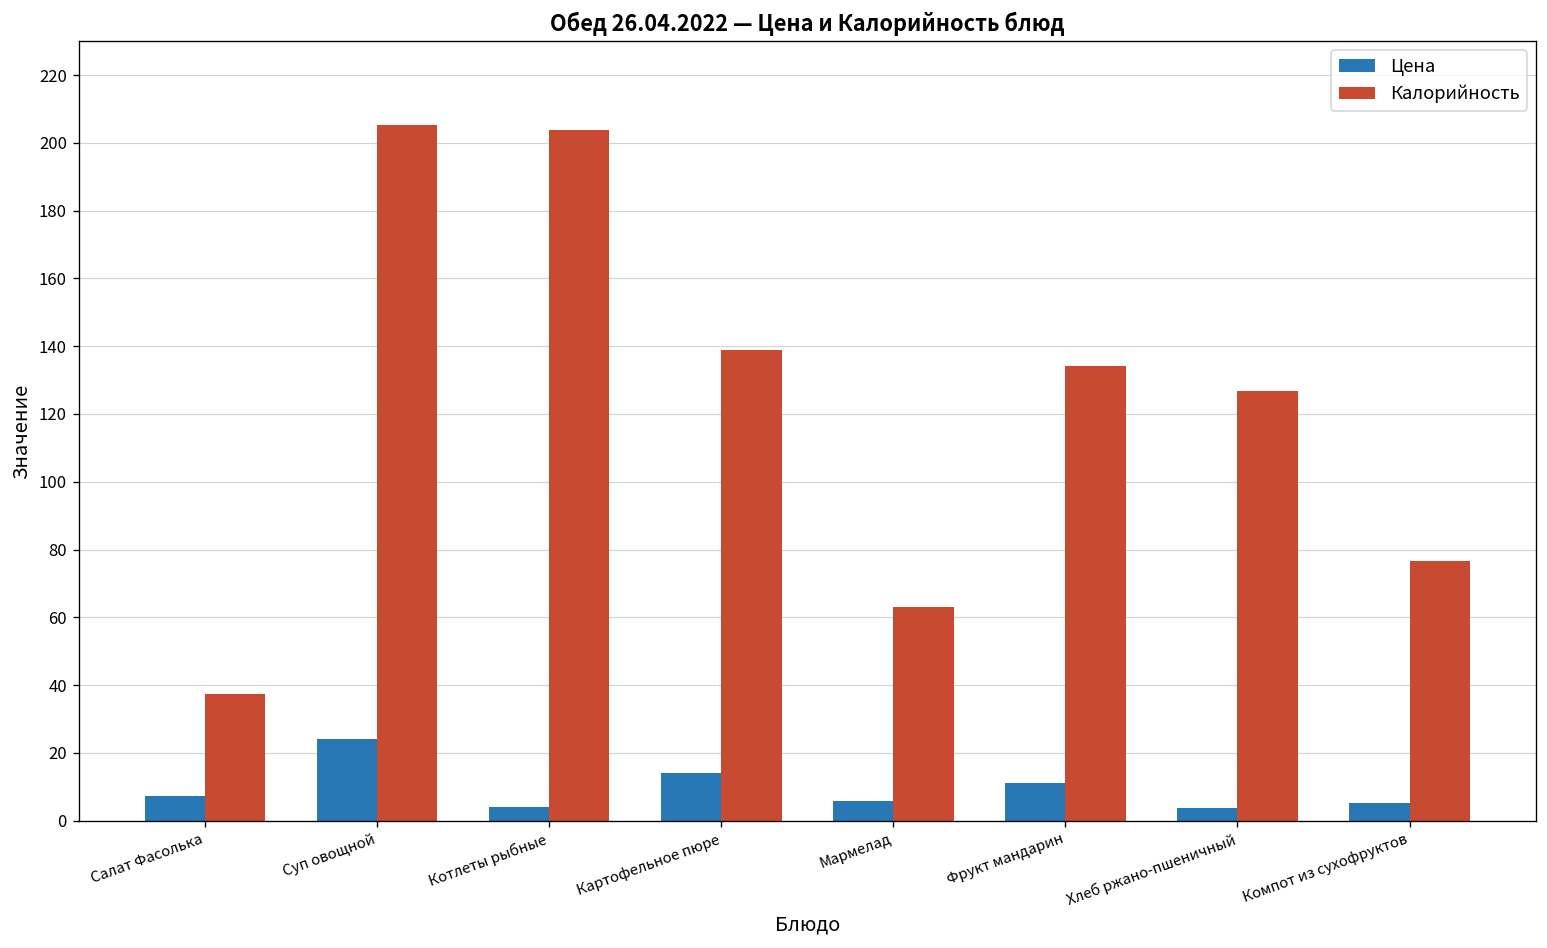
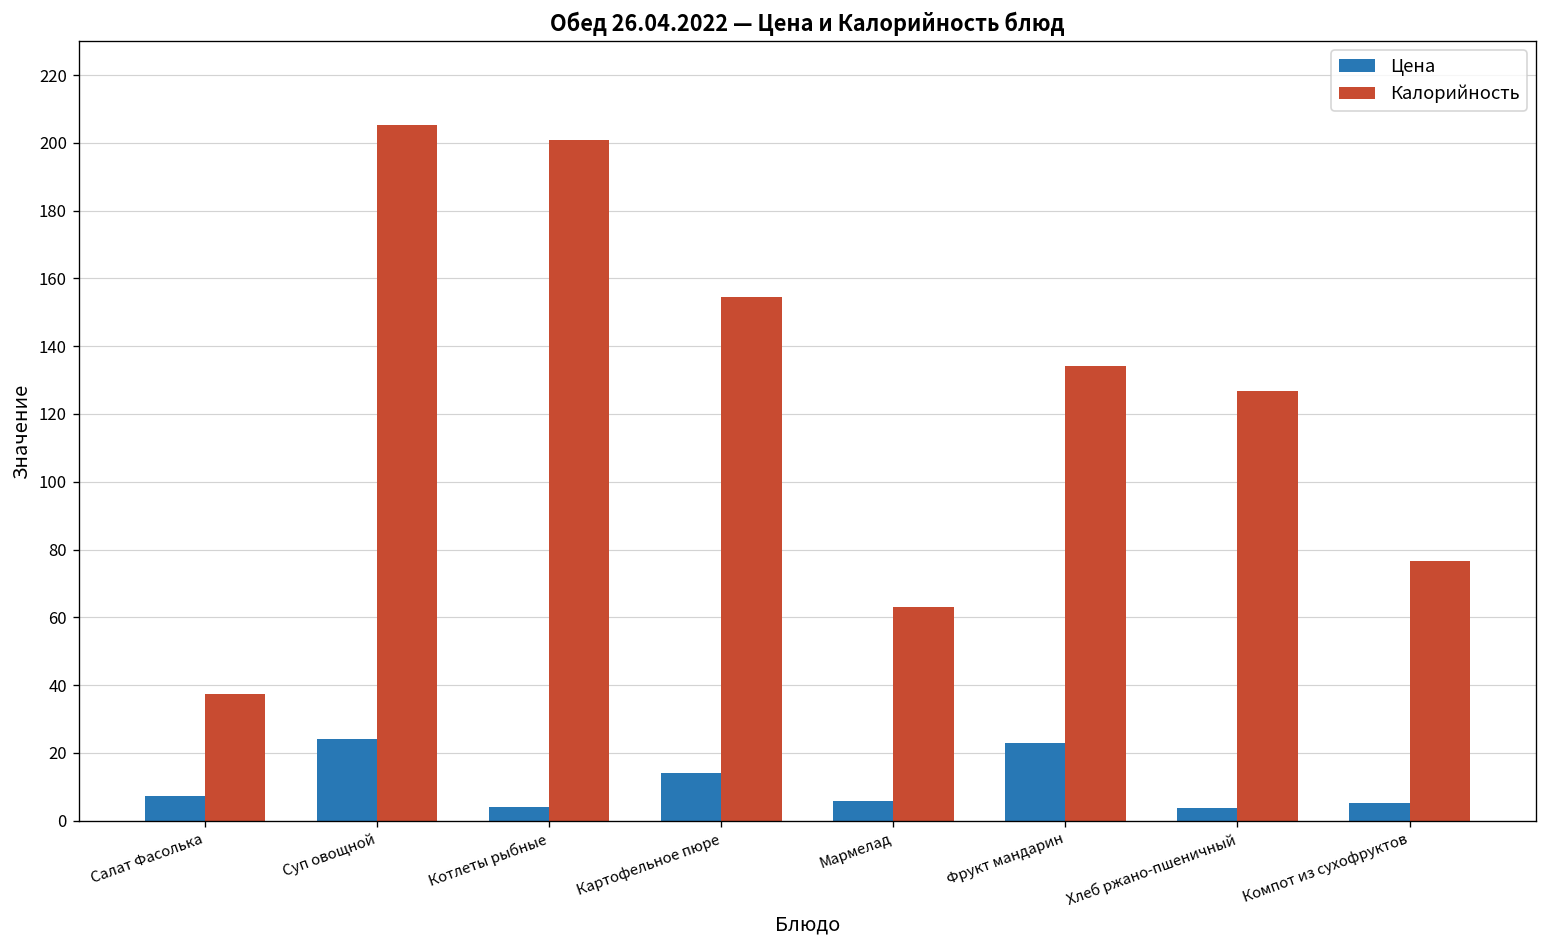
  {
    "Цена": {
      "Салат Фасолька": 7,
      "Суп овощной": 24,
      "Котлеты рыбные": 4,
      "Картофельное пюре": 14,
      "Мармелад": 6,
-     "Фрукт мандарин": 11,
+     "Фрукт мандарин": 23,
      "Хлеб ржано-пшеничный": 4,
      "Компот из сухофруктов": 5
    },
    "Калорийность": {
      "Салат Фасолька": 38,
      "Суп овощной": 205,
-     "Котлеты рыбные": 204,
-     "Картофельное пюре": 139,
+     "Котлеты рыбные": 201,
+     "Картофельное пюре": 155,
      "Мармелад": 63,
      "Фрукт мандарин": 134,
      "Хлеб ржано-пшеничный": 127,
      "Компот из сухофруктов": 77
    }
  }
